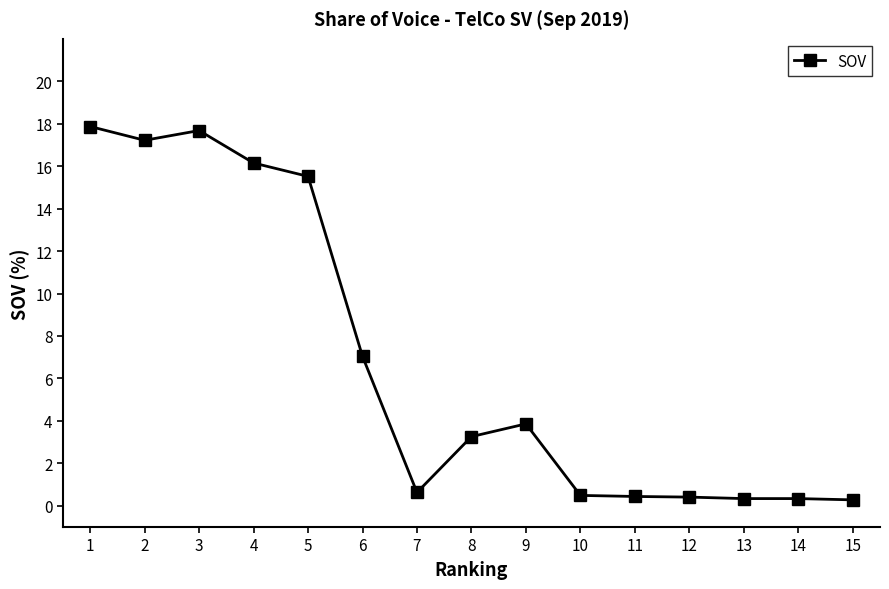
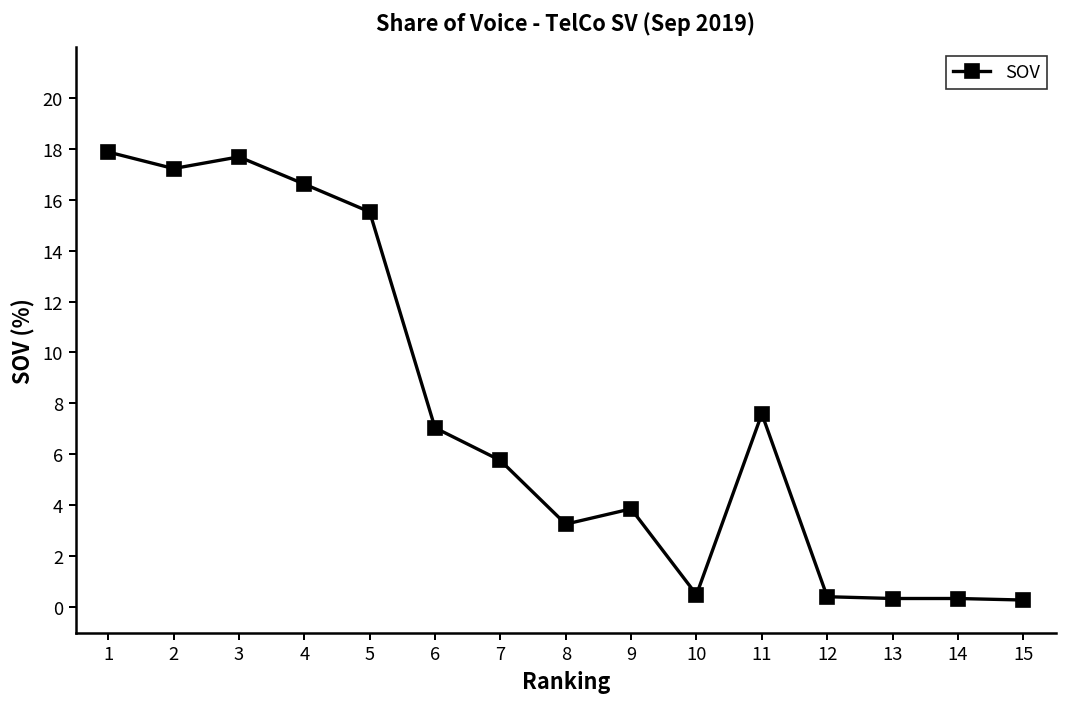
  {
    "1": 17.9,
    "2": 17.2,
    "3": 17.7,
-   "4": 16.2,
+   "4": 16.6,
    "5": 15.5,
    "6": 7.0,
-   "7": 0.6,
+   "7": 5.8,
    "8": 3.3,
    "9": 3.9,
    "10": 0.5,
-   "11": 0.4,
+   "11": 7.6,
    "12": 0.4,
    "13": 0.3,
    "14": 0.3,
    "15": 0.3
  }
